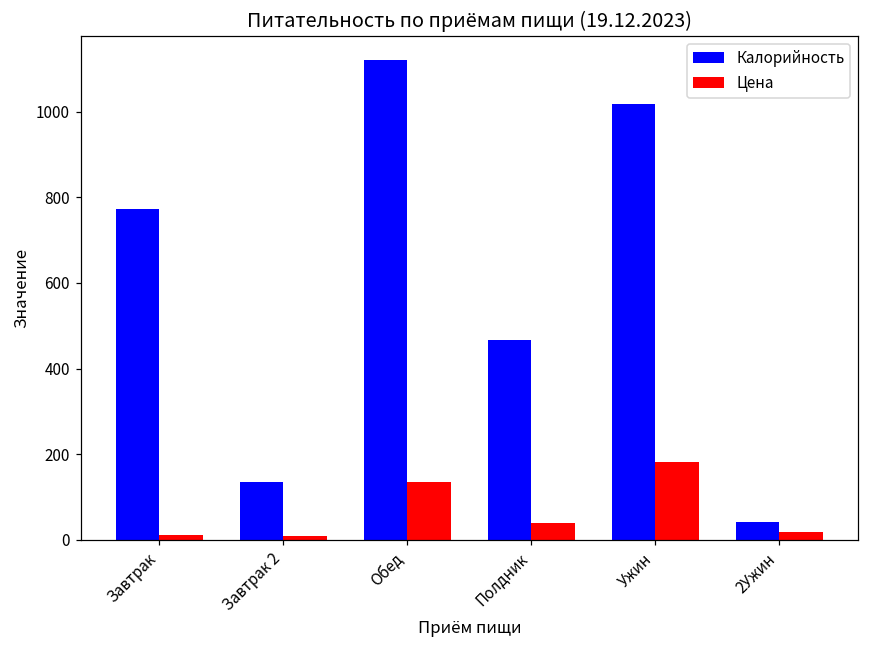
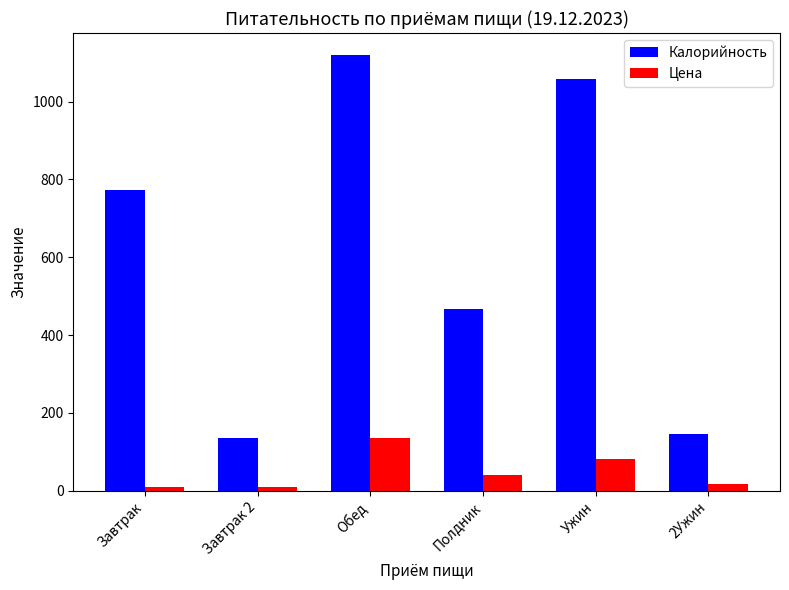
  {
    "Калорийность": {
      "Завтрак": 770,
      "Завтрак 2": 140,
      "Обед": 1120,
      "Полдник": 470,
-     "Ужин": 1020,
-     "2Ужин": 40
+     "Ужин": 1060,
+     "2Ужин": 150
    },
    "Цена": {
      "Завтрак": 10,
      "Завтрак 2": 10,
      "Обед": 130,
      "Полдник": 40,
-     "Ужин": 180,
+     "Ужин": 80,
      "2Ужин": 20
    }
  }
